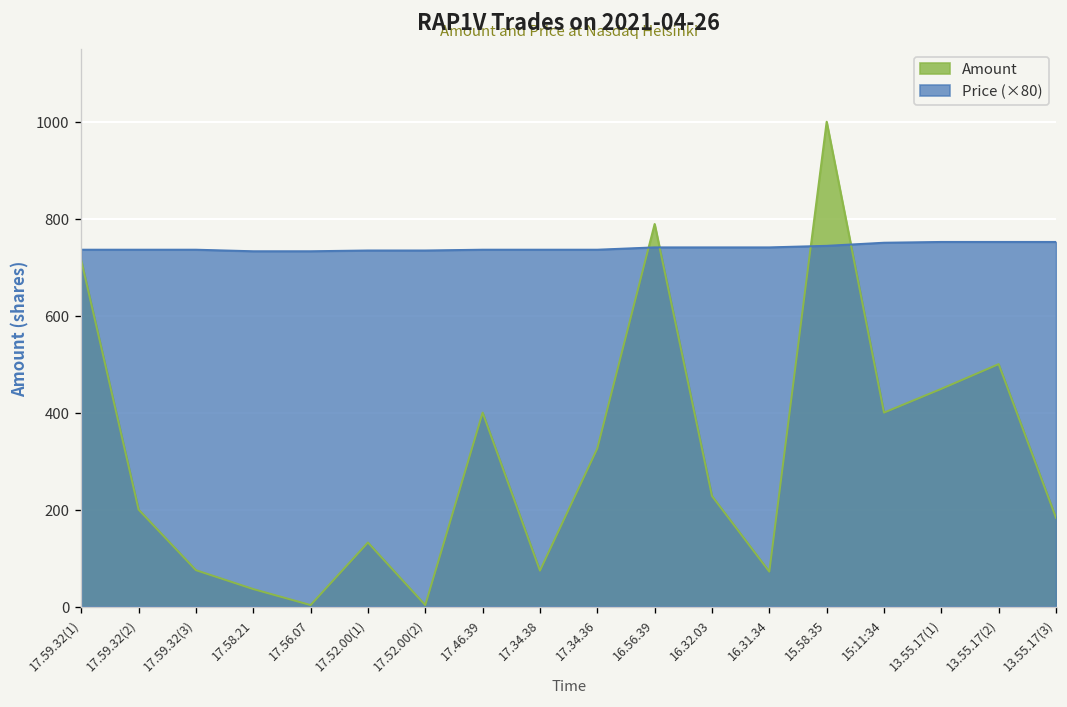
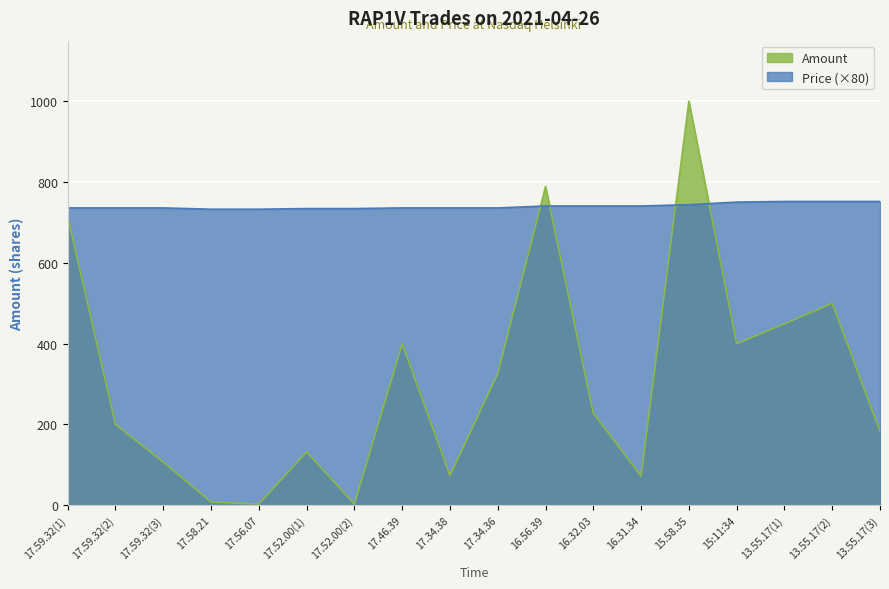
  {
    "Amount": {
      "17.59.32(1)": 710,
      "17.59.32(2)": 200,
-     "17.59.32(3)": 80,
-     "17.58.21": 40,
+     "17.59.32(3)": 110,
+     "17.58.21": 10,
      "17.56.07": 0,
      "17.52.00(1)": 130,
      "17.52.00(2)": 0,
      "17.46.39": 400,
      "17.34.38": 70,
      "17.34.36": 330,
      "16.56.39": 790,
      "16.32.03": 230,
      "16.31.34": 70,
      "15.58.35": 1000,
      "15:11:34": 400,
      "13.55.17(1)": 450,
      "13.55.17(2)": 500,
      "13.55.17(3)": 180
    },
    "Price (×80)": {
      "17.59.32(1)": 740,
      "17.59.32(2)": 740,
      "17.59.32(3)": 740,
      "17.58.21": 730,
      "17.56.07": 730,
      "17.52.00(1)": 730,
      "17.52.00(2)": 730,
      "17.46.39": 740,
      "17.34.38": 740,
      "17.34.36": 740,
      "16.56.39": 740,
      "16.32.03": 740,
      "16.31.34": 740,
      "15.58.35": 740,
      "15:11:34": 750,
      "13.55.17(1)": 750,
      "13.55.17(2)": 750,
      "13.55.17(3)": 750
    }
  }
